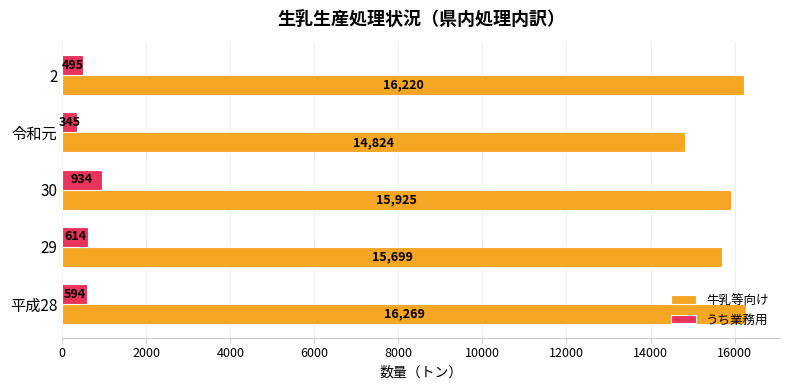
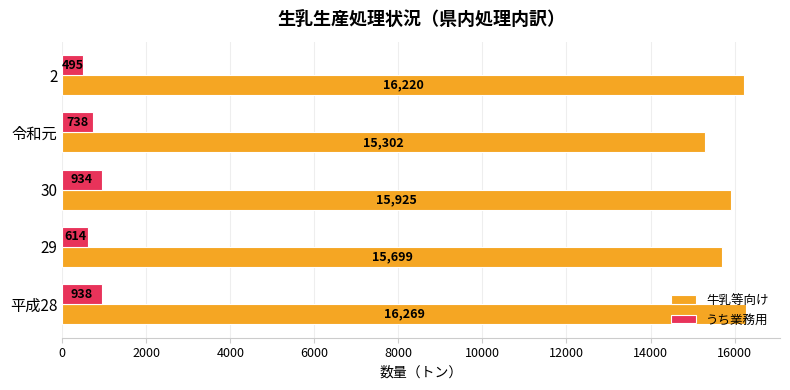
  {
    "牛乳等向け": {
      "2": "16,220",
-     "令和元": "14,824",
+     "令和元": "15,302",
      "30": "15,925",
      "29": "15,699",
      "平成28": "16,269"
    },
    "うち業務用": {
      "2": "495",
-     "令和元": "345",
+     "令和元": "738",
      "30": "934",
      "29": "614",
-     "平成28": "594"
+     "平成28": "938"
    }
  }
